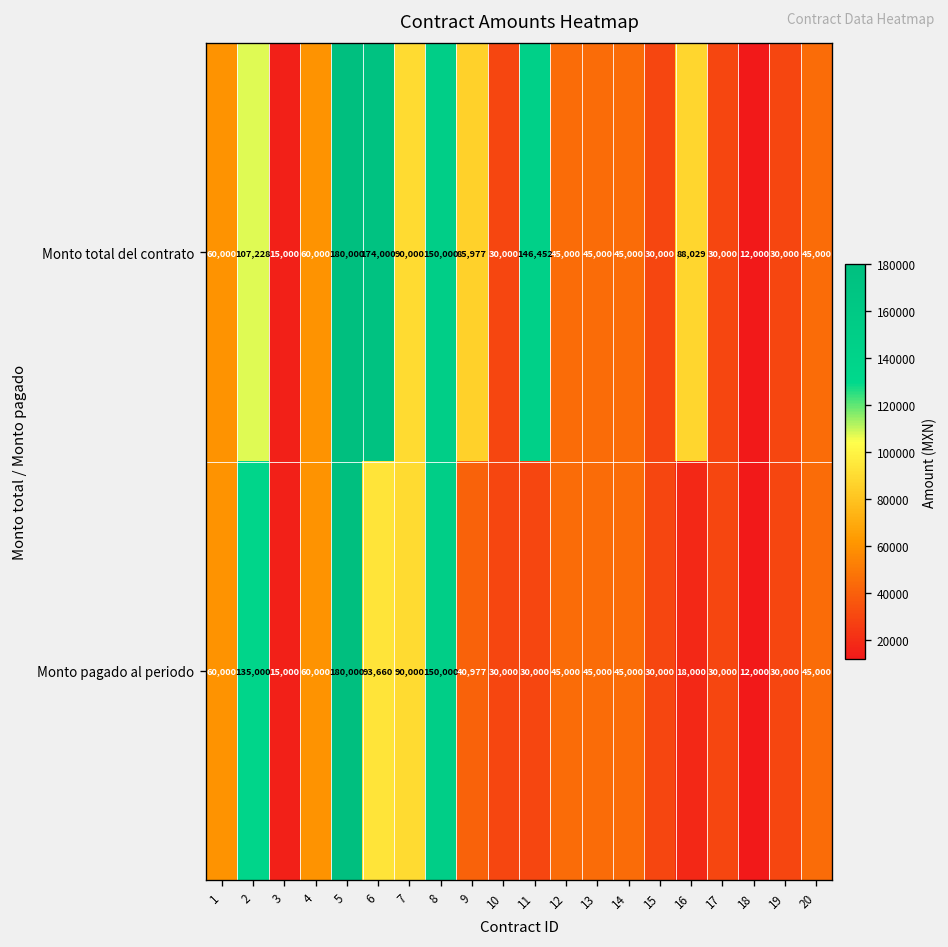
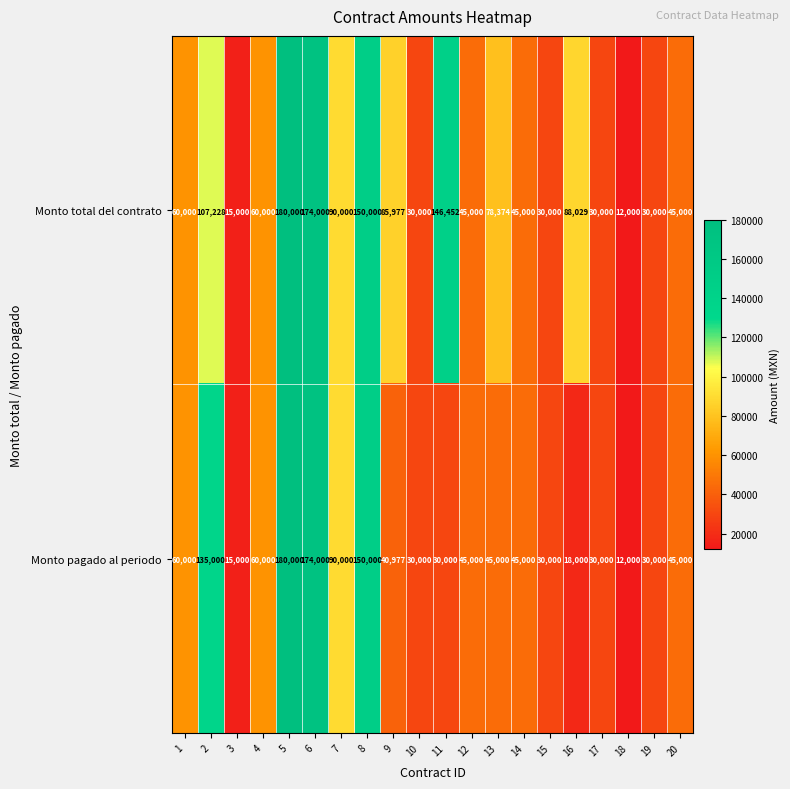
  {
    "Monto total del contrato": {
      "1": "60,000",
      "2": "107,228",
      "3": "15,000",
      "4": "60,000",
      "5": "180,000",
      "6": "174,000",
      "7": "90,000",
      "8": "150,000",
      "9": "85,977",
      "10": "30,000",
      "11": "146,452",
      "12": "45,000",
-     "13": "45,000",
+     "13": "78,374",
      "14": "45,000",
      "15": "30,000",
      "16": "88,029",
      "17": "30,000",
      "18": "12,000",
      "19": "30,000",
      "20": "45,000"
    },
    "Monto pagado al periodo": {
      "1": "60,000",
      "2": "135,000",
      "3": "15,000",
      "4": "60,000",
      "5": "180,000",
-     "6": "93,660",
+     "6": "174,000",
      "7": "90,000",
      "8": "150,000",
      "9": "40,977",
      "10": "30,000",
      "11": "30,000",
      "12": "45,000",
      "13": "45,000",
      "14": "45,000",
      "15": "30,000",
      "16": "18,000",
      "17": "30,000",
      "18": "12,000",
      "19": "30,000",
      "20": "45,000"
    }
  }
